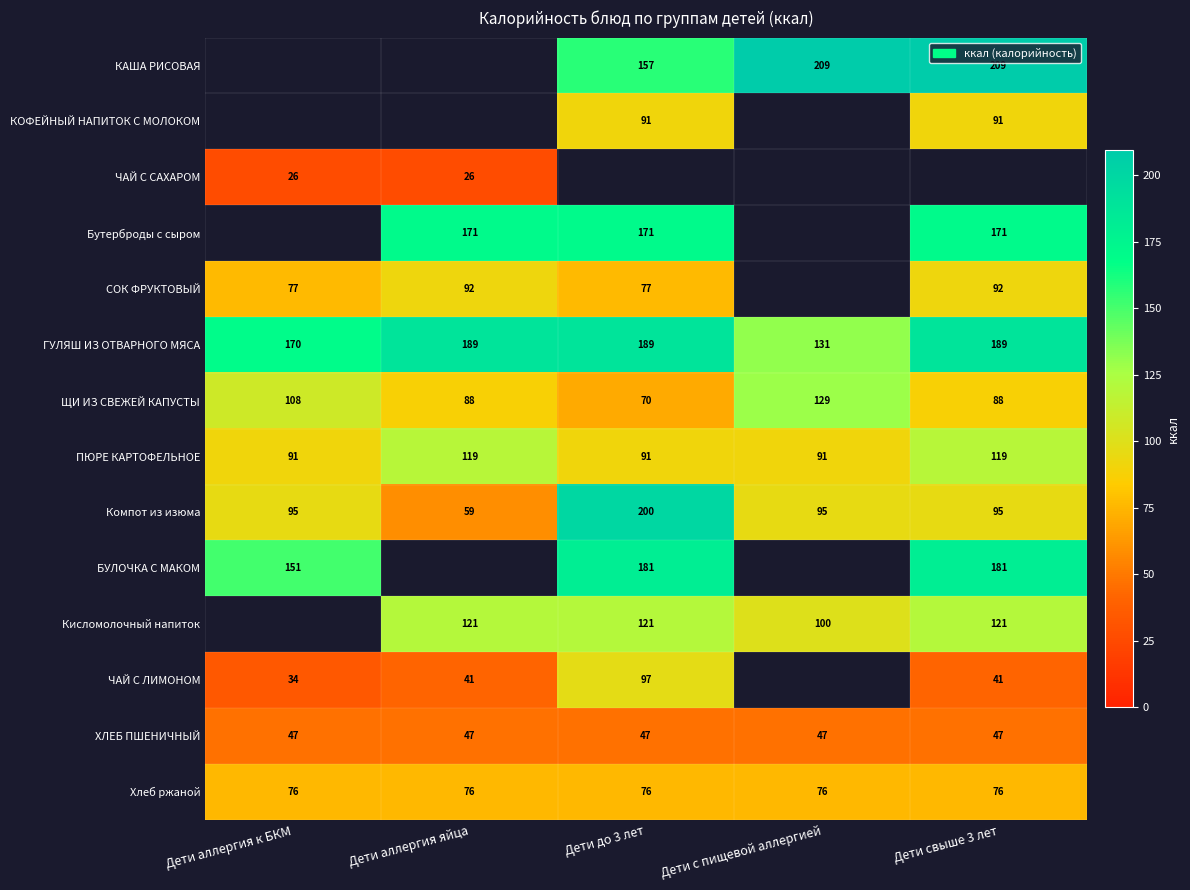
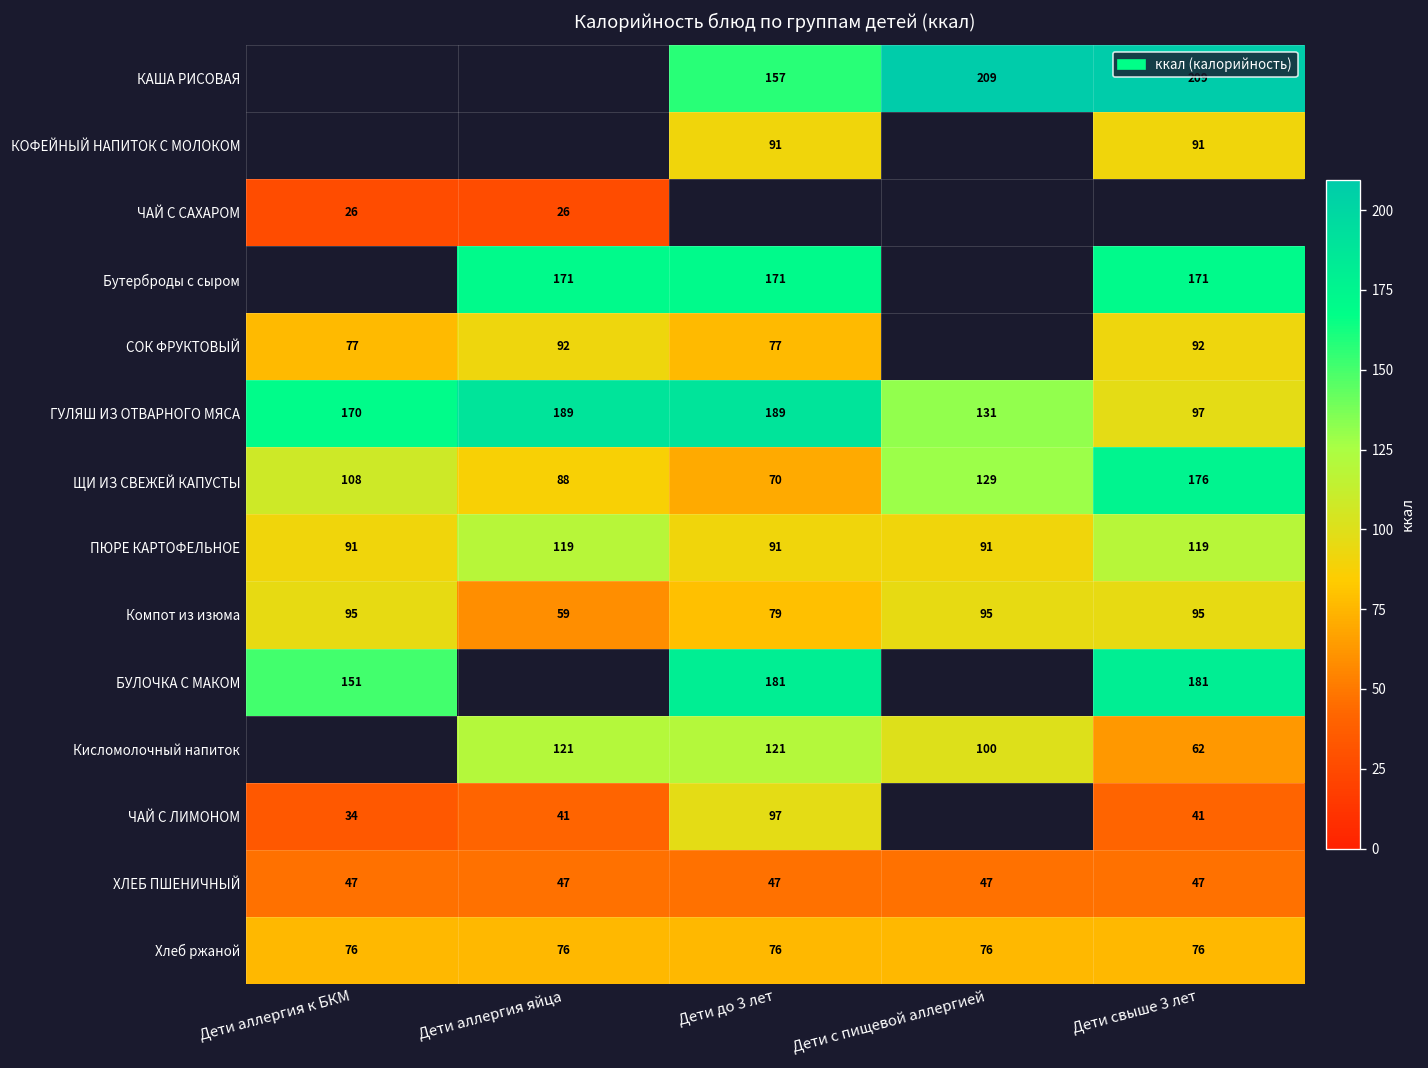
  {
    "КАША РИСОВАЯ": {
      "Дети до 3 лет": 157,
      "Дети с пищевой аллергией": 209
    },
    "КОФЕЙНЫЙ НАПИТОК С МОЛОКОМ": {
      "Дети до 3 лет": 91,
      "Дети свыше 3 лет": 91
    },
    "ЧАЙ С САХАРОМ": {
      "Дети аллергия к БКМ": 26,
      "Дети аллергия яйца": 26
    },
    "Бутерброды с сыром": {
      "Дети аллергия яйца": 171,
      "Дети до 3 лет": 171,
      "Дети свыше 3 лет": 171
    },
    "СОК ФРУКТОВЫЙ": {
      "Дети аллергия к БКМ": 77,
      "Дети аллергия яйца": 92,
      "Дети до 3 лет": 77,
      "Дети свыше 3 лет": 92
    },
    "ГУЛЯШ ИЗ ОТВАРНОГО МЯСА": {
      "Дети аллергия к БКМ": 170,
      "Дети аллергия яйца": 189,
      "Дети до 3 лет": 189,
      "Дети с пищевой аллергией": 131,
-     "Дети свыше 3 лет": 189
+     "Дети свыше 3 лет": 97
    },
    "ЩИ ИЗ СВЕЖЕЙ КАПУСТЫ": {
      "Дети аллергия к БКМ": 108,
      "Дети аллергия яйца": 88,
      "Дети до 3 лет": 70,
      "Дети с пищевой аллергией": 129,
-     "Дети свыше 3 лет": 88
+     "Дети свыше 3 лет": 176
    },
    "ПЮРЕ КАРТОФЕЛЬНОЕ": {
      "Дети аллергия к БКМ": 91,
      "Дети аллергия яйца": 119,
      "Дети до 3 лет": 91,
      "Дети с пищевой аллергией": 91,
      "Дети свыше 3 лет": 119
    },
    "Компот из изюма": {
      "Дети аллергия к БКМ": 95,
      "Дети аллергия яйца": 59,
-     "Дети до 3 лет": 200,
+     "Дети до 3 лет": 79,
      "Дети с пищевой аллергией": 95,
      "Дети свыше 3 лет": 95
    },
    "БУЛОЧКА С МАКОМ": {
      "Дети аллергия к БКМ": 151,
      "Дети до 3 лет": 181,
      "Дети свыше 3 лет": 181
    },
    "Кисломолочный напиток": {
      "Дети аллергия яйца": 121,
      "Дети до 3 лет": 121,
      "Дети с пищевой аллергией": 100,
-     "Дети свыше 3 лет": 121
+     "Дети свыше 3 лет": 62
    },
    "ЧАЙ С ЛИМОНОМ": {
      "Дети аллергия к БКМ": 34,
      "Дети аллергия яйца": 41,
      "Дети до 3 лет": 97,
      "Дети свыше 3 лет": 41
    },
    "ХЛЕБ ПШЕНИЧНЫЙ": {
      "Дети аллергия к БКМ": 47,
      "Дети аллергия яйца": 47,
      "Дети до 3 лет": 47,
      "Дети с пищевой аллергией": 47,
      "Дети свыше 3 лет": 47
    },
    "Хлеб ржаной": {
      "Дети аллергия к БКМ": 76,
      "Дети аллергия яйца": 76,
      "Дети до 3 лет": 76,
      "Дети с пищевой аллергией": 76,
      "Дети свыше 3 лет": 76
    }
  }
